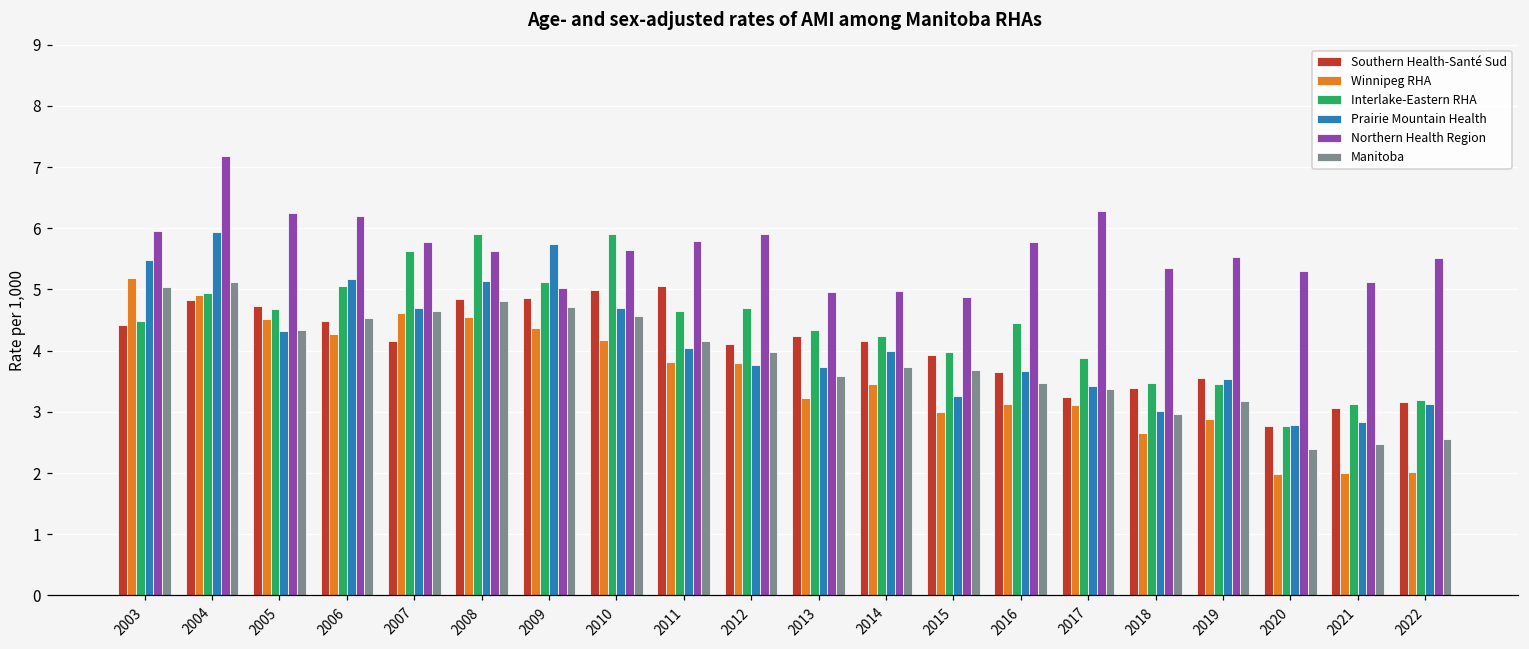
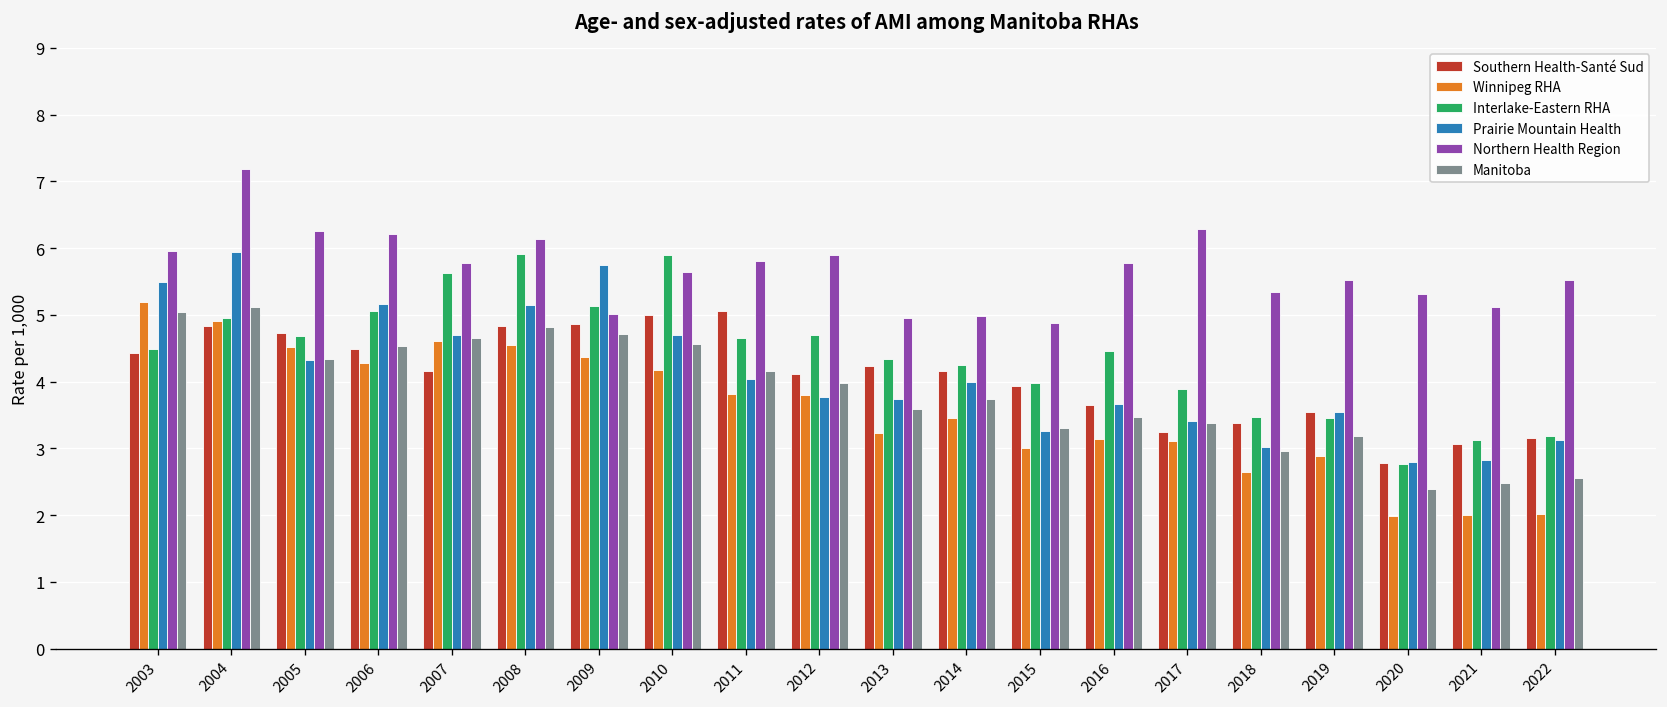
  {
    "Southern Health-Santé Sud": {
      "2003": 4.4,
      "2004": 4.8,
      "2005": 4.7,
      "2006": 4.5,
      "2007": 4.2,
      "2008": 4.8,
      "2009": 4.9,
      "2010": 5.0,
      "2011": 5.1,
      "2012": 4.1,
      "2013": 4.2,
      "2014": 4.2,
      "2015": 3.9,
      "2016": 3.6,
      "2017": 3.2,
      "2018": 3.4,
      "2019": 3.5,
      "2020": 2.8,
      "2021": 3.1,
      "2022": 3.2
    },
    "Winnipeg RHA": {
      "2003": 5.2,
      "2004": 4.9,
      "2005": 4.5,
      "2006": 4.3,
      "2007": 4.6,
      "2008": 4.6,
      "2009": 4.4,
      "2010": 4.2,
      "2011": 3.8,
      "2012": 3.8,
      "2013": 3.2,
      "2014": 3.4,
      "2015": 3.0,
      "2016": 3.1,
      "2017": 3.1,
      "2018": 2.7,
      "2019": 2.9,
      "2020": 2.0,
      "2021": 2.0,
      "2022": 2.0
    },
    "Interlake-Eastern RHA": {
      "2003": 4.5,
      "2004": 5.0,
      "2005": 4.7,
      "2006": 5.1,
      "2007": 5.6,
      "2008": 5.9,
      "2009": 5.1,
      "2010": 5.9,
      "2011": 4.6,
      "2012": 4.7,
      "2013": 4.3,
      "2014": 4.2,
      "2015": 4.0,
      "2016": 4.5,
      "2017": 3.9,
      "2018": 3.5,
      "2019": 3.4,
      "2020": 2.8,
      "2021": 3.1,
      "2022": 3.2
    },
    "Prairie Mountain Health": {
      "2003": 5.5,
      "2004": 5.9,
      "2005": 4.3,
      "2006": 5.2,
      "2007": 4.7,
      "2008": 5.1,
      "2009": 5.8,
      "2010": 4.7,
      "2011": 4.0,
      "2012": 3.8,
      "2013": 3.7,
      "2014": 4.0,
      "2015": 3.3,
      "2016": 3.7,
      "2017": 3.4,
      "2018": 3.0,
      "2019": 3.5,
      "2020": 2.8,
      "2021": 2.8,
      "2022": 3.1
    },
    "Northern Health Region": {
      "2003": 6.0,
      "2004": 7.2,
      "2005": 6.3,
      "2006": 6.2,
      "2007": 5.8,
-     "2008": 5.6,
+     "2008": 6.1,
      "2009": 5.0,
      "2010": 5.6,
      "2011": 5.8,
      "2012": 5.9,
      "2013": 5.0,
      "2014": 5.0,
      "2015": 4.9,
      "2016": 5.8,
      "2017": 6.3,
      "2018": 5.3,
      "2019": 5.5,
      "2020": 5.3,
      "2021": 5.1,
      "2022": 5.5
    },
    "Manitoba": {
      "2003": 5.0,
      "2004": 5.1,
      "2005": 4.3,
      "2006": 4.5,
      "2007": 4.7,
      "2008": 4.8,
      "2009": 4.7,
      "2010": 4.6,
      "2011": 4.2,
      "2012": 4.0,
      "2013": 3.6,
      "2014": 3.7,
-     "2015": 3.7,
+     "2015": 3.3,
      "2016": 3.5,
      "2017": 3.4,
      "2018": 3.0,
      "2019": 3.2,
      "2020": 2.4,
      "2021": 2.5,
      "2022": 2.6
    }
  }
